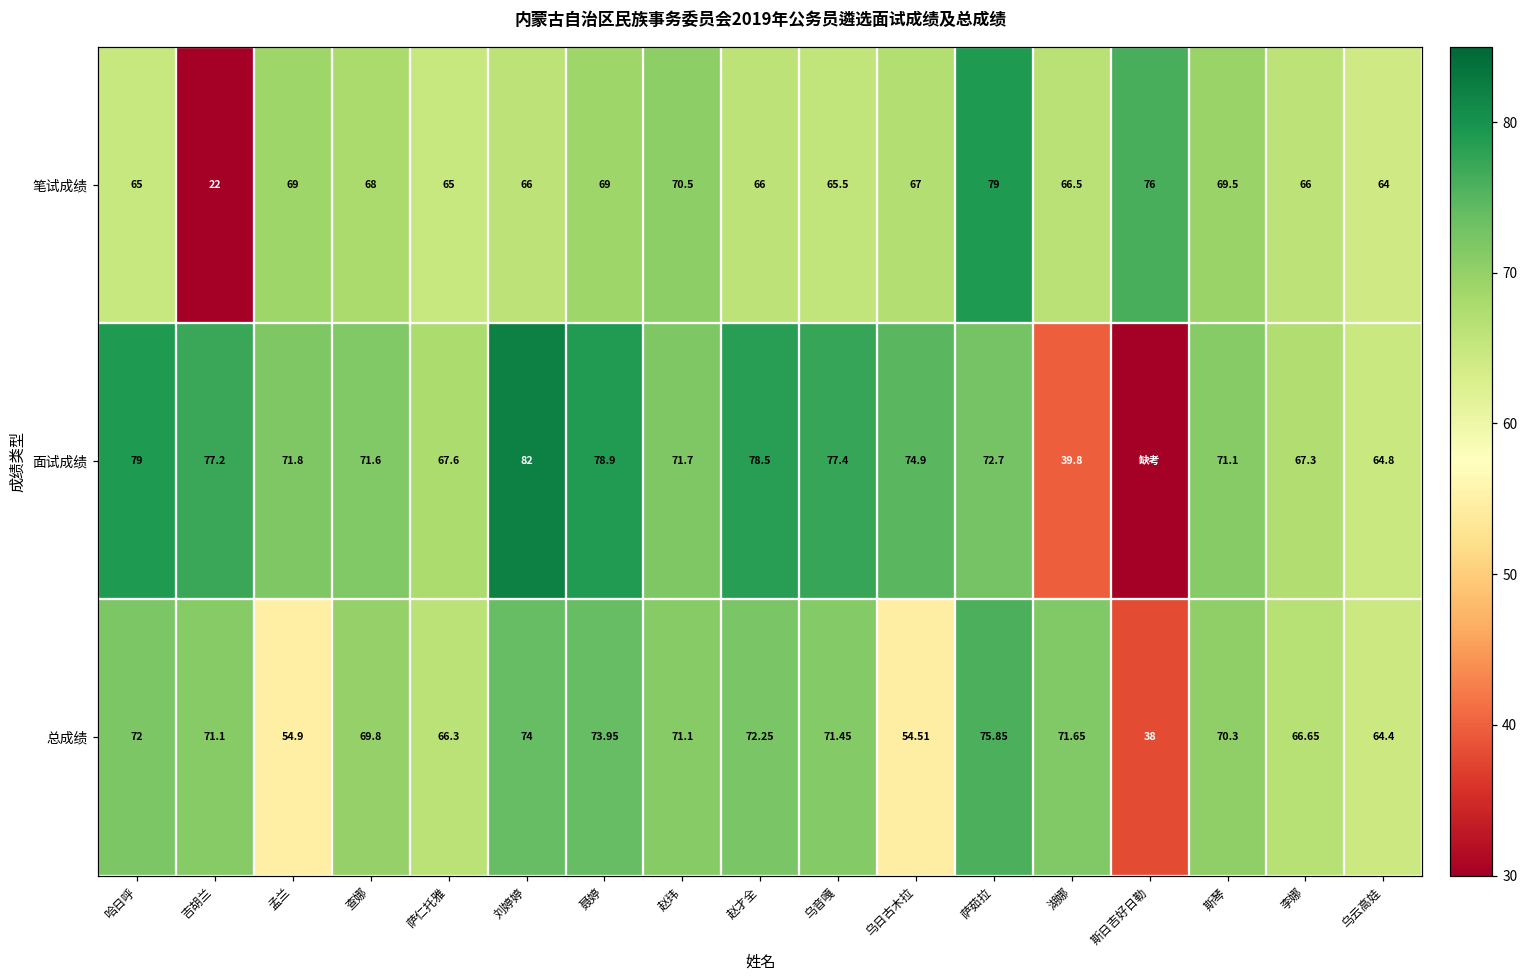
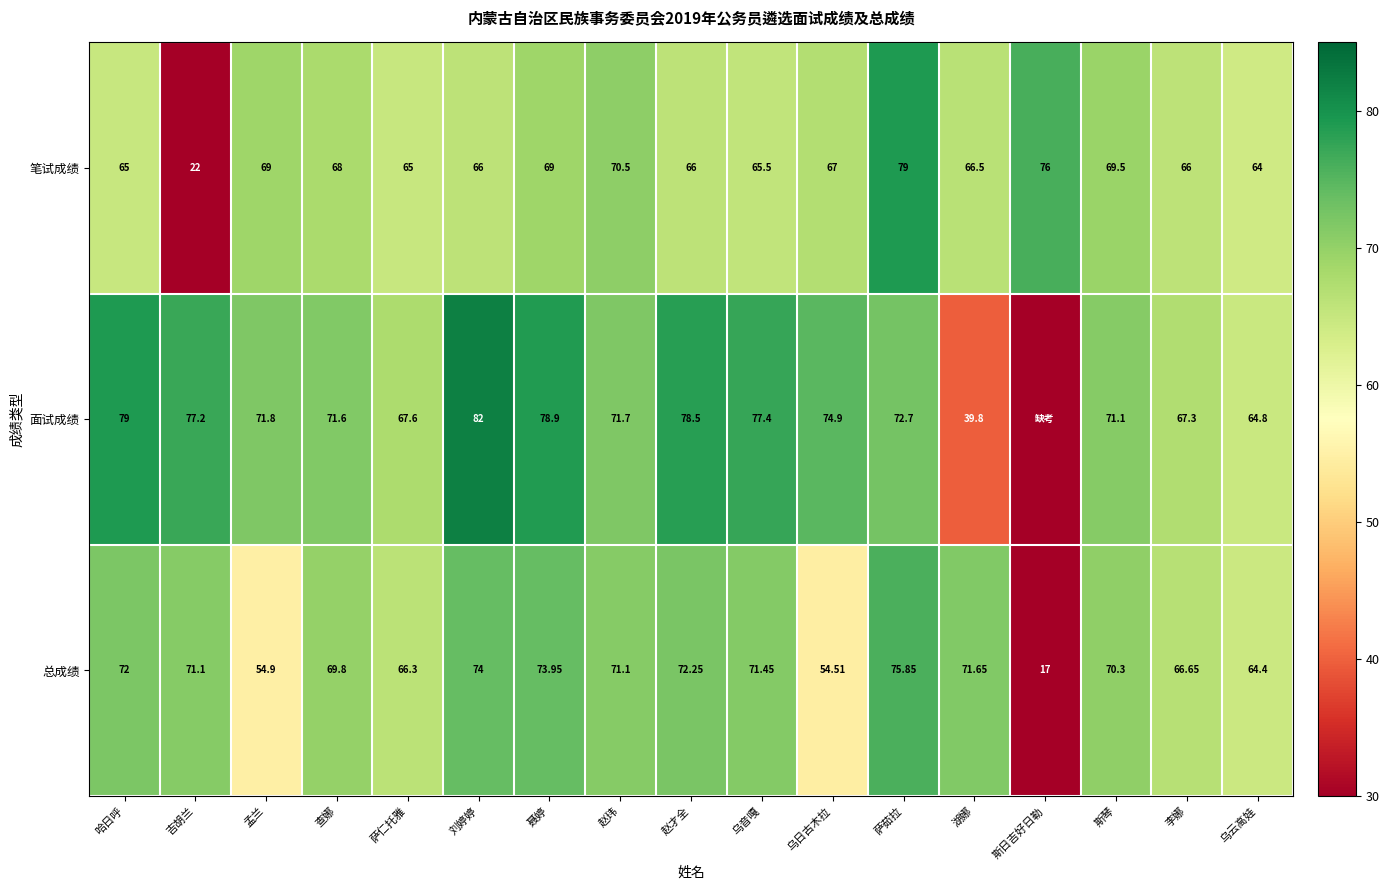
  {
    "笔试成绩": {
      "哈日呼": 65,
      "吉胡兰": 22,
      "孟兰": 69,
      "查娜": 68,
      "萨仁托雅": 65,
      "刘婷婷": 66,
      "聂婷": 69,
      "赵玮": 70.5,
      "赵才全": 66,
      "乌音嘎": 65.5,
      "乌日古木拉": 67,
      "萨茹拉": 79,
      "湖娜": 66.5,
      "斯日吉好日勒": 76,
      "斯琴": 69.5,
      "李娜": 66,
      "乌云高娃": 64
    },
    "面试成绩": {
      "哈日呼": 79,
      "吉胡兰": 77.2,
      "孟兰": 71.8,
      "查娜": 71.6,
      "萨仁托雅": 67.6,
      "刘婷婷": 82,
      "聂婷": 78.9,
      "赵玮": 71.7,
      "赵才全": 78.5,
      "乌音嘎": 77.4,
      "乌日古木拉": 74.9,
      "萨茹拉": 72.7,
      "湖娜": 39.8,
      "斯琴": 71.1,
      "李娜": 67.3,
      "乌云高娃": 64.8
    },
    "总成绩": {
      "哈日呼": 72,
      "吉胡兰": 71.1,
      "孟兰": 54.9,
      "查娜": 69.8,
      "萨仁托雅": 66.3,
      "刘婷婷": 74,
      "聂婷": 73.95,
      "赵玮": 71.1,
      "赵才全": 72.25,
      "乌音嘎": 71.45,
      "乌日古木拉": 54.51,
      "萨茹拉": 75.85,
      "湖娜": 71.65,
-     "斯日吉好日勒": 38,
+     "斯日吉好日勒": 17,
      "斯琴": 70.3,
      "李娜": 66.65,
      "乌云高娃": 64.4
    }
  }
